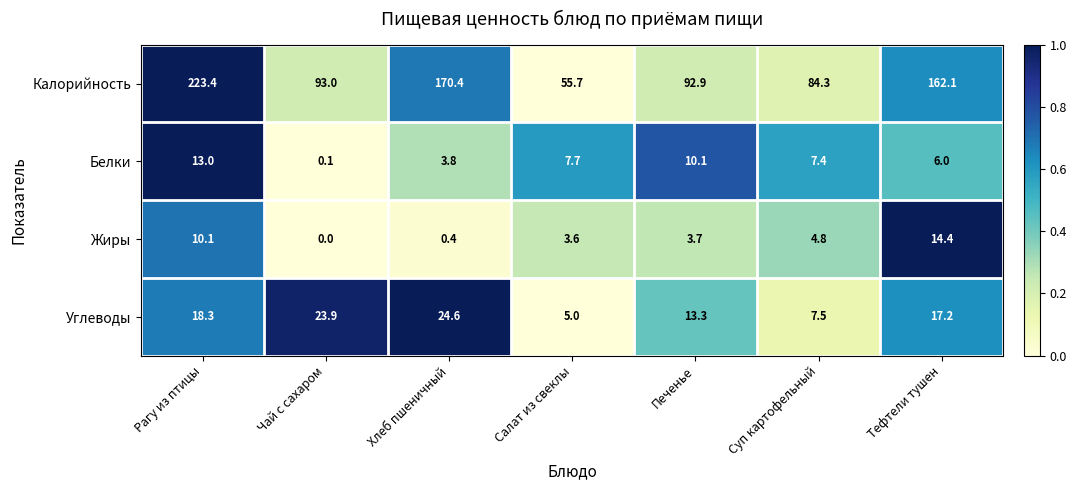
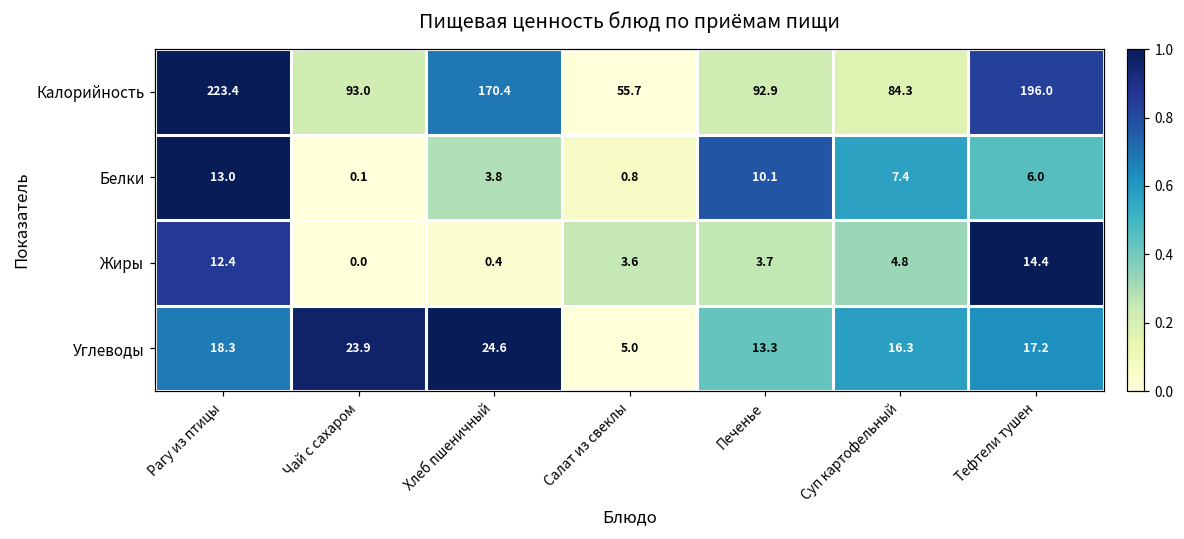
  {
    "Калорийность": {
      "Рагу из птицы": 223.4,
      "Чай с сахаром": 93.0,
      "Хлеб пшеничный": 170.4,
      "Салат из свеклы": 55.7,
      "Печенье": 92.9,
      "Суп картофельный": 84.3,
-     "Тефтели тушен": 162.1
+     "Тефтели тушен": 196.0
    },
    "Белки": {
      "Рагу из птицы": 13.0,
      "Чай с сахаром": 0.1,
      "Хлеб пшеничный": 3.8,
-     "Салат из свеклы": 7.7,
+     "Салат из свеклы": 0.8,
      "Печенье": 10.1,
      "Суп картофельный": 7.4,
      "Тефтели тушен": 6.0
    },
    "Жиры": {
-     "Рагу из птицы": 10.1,
+     "Рагу из птицы": 12.4,
      "Чай с сахаром": 0.0,
      "Хлеб пшеничный": 0.4,
      "Салат из свеклы": 3.6,
      "Печенье": 3.7,
      "Суп картофельный": 4.8,
      "Тефтели тушен": 14.4
    },
    "Углеводы": {
      "Рагу из птицы": 18.3,
      "Чай с сахаром": 23.9,
      "Хлеб пшеничный": 24.6,
      "Салат из свеклы": 5.0,
      "Печенье": 13.3,
-     "Суп картофельный": 7.5,
+     "Суп картофельный": 16.3,
      "Тефтели тушен": 17.2
    }
  }
